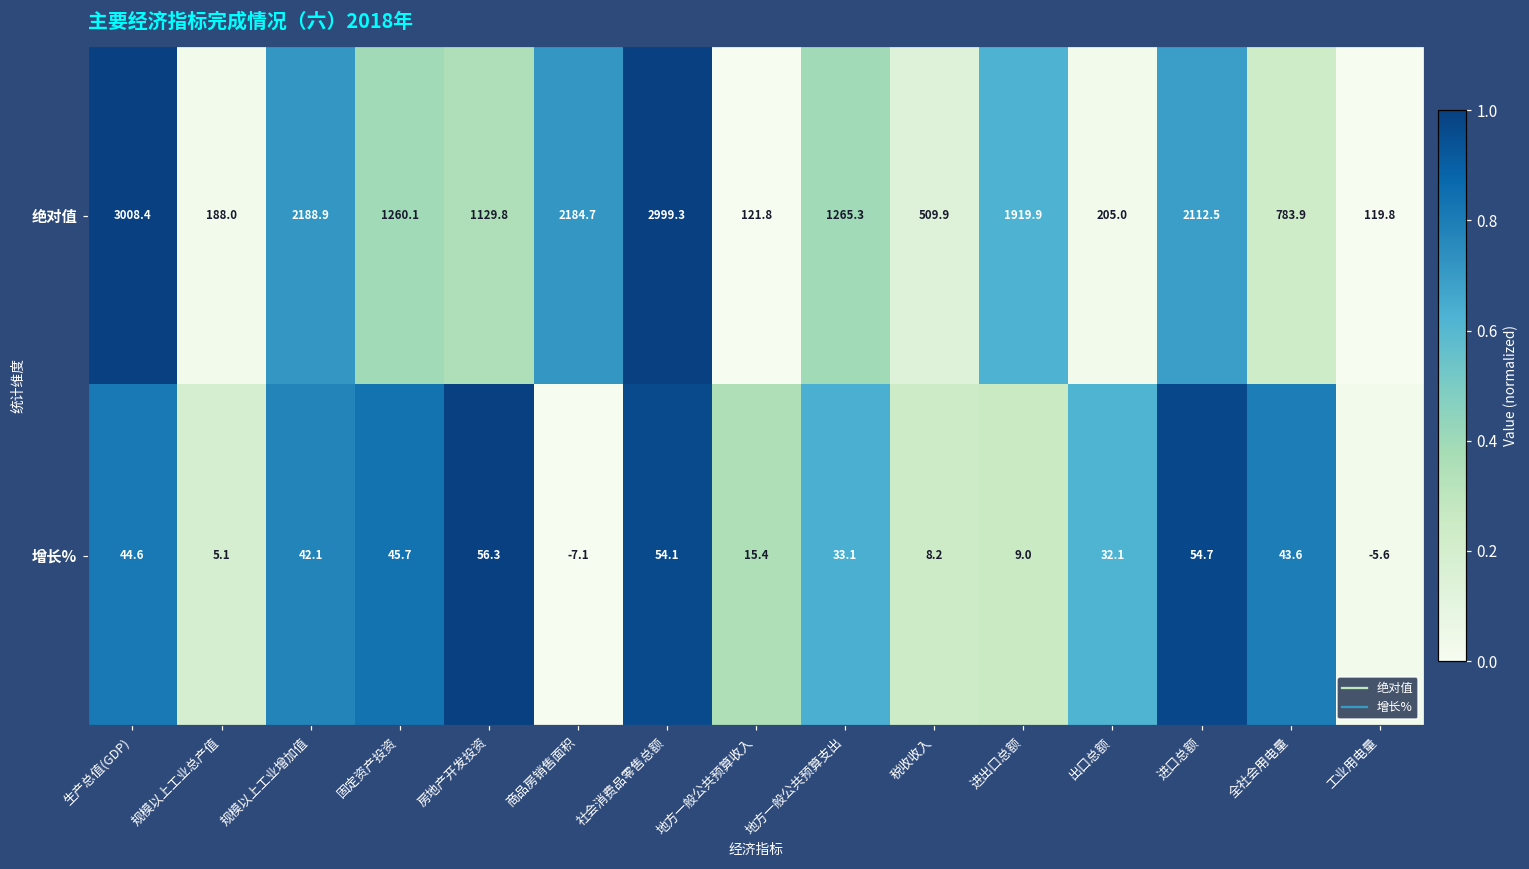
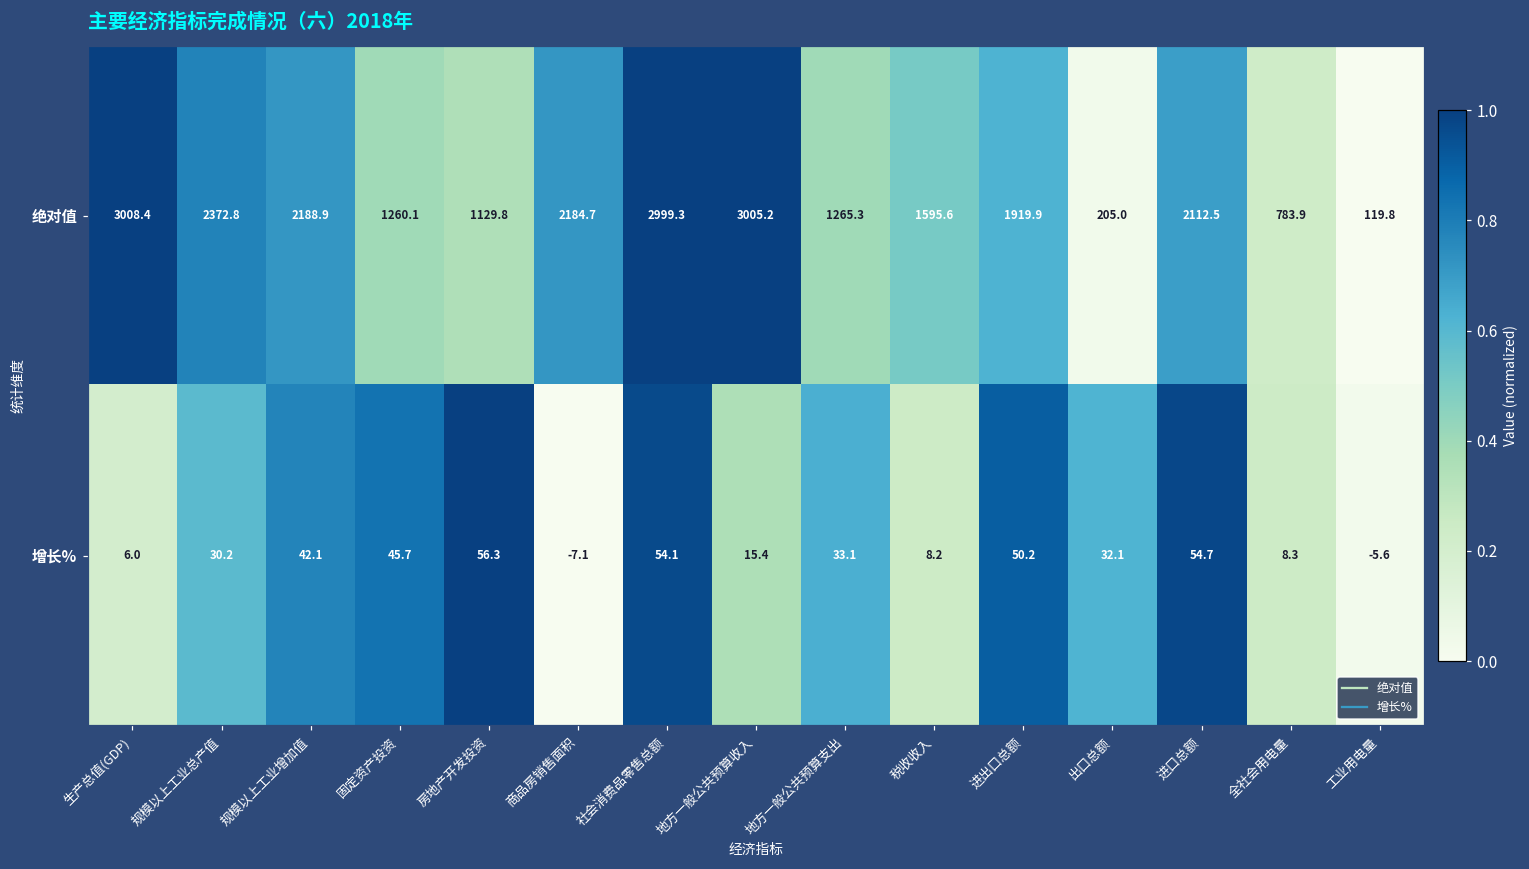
  {
    "绝对值": {
      "生产总值(GDP)": 3008.4,
-     "规模以上工业总产值": 188.0,
+     "规模以上工业总产值": 2372.8,
      "规模以上工业增加值": 2188.9,
      "固定资产投资": 1260.1,
      "房地产开发投资": 1129.8,
      "商品房销售面积": 2184.7,
      "社会消费品零售总额": 2999.3,
-     "地方一般公共预算收入": 121.8,
+     "地方一般公共预算收入": 3005.2,
      "地方一般公共预算支出": 1265.3,
-     "税收收入": 509.9,
+     "税收收入": 1595.6,
      "进出口总额": 1919.9,
      "出口总额": 205.0,
      "进口总额": 2112.5,
      "全社会用电量": 783.9,
      "工业用电量": 119.8
    },
    "增长%": {
-     "生产总值(GDP)": 44.6,
-     "规模以上工业总产值": 5.1,
+     "生产总值(GDP)": 6.0,
+     "规模以上工业总产值": 30.2,
      "规模以上工业增加值": 42.1,
      "固定资产投资": 45.7,
      "房地产开发投资": 56.3,
      "商品房销售面积": -7.1,
      "社会消费品零售总额": 54.1,
      "地方一般公共预算收入": 15.4,
      "地方一般公共预算支出": 33.1,
      "税收收入": 8.2,
-     "进出口总额": 9.0,
+     "进出口总额": 50.2,
      "出口总额": 32.1,
      "进口总额": 54.7,
-     "全社会用电量": 43.6,
+     "全社会用电量": 8.3,
      "工业用电量": -5.6
    }
  }
